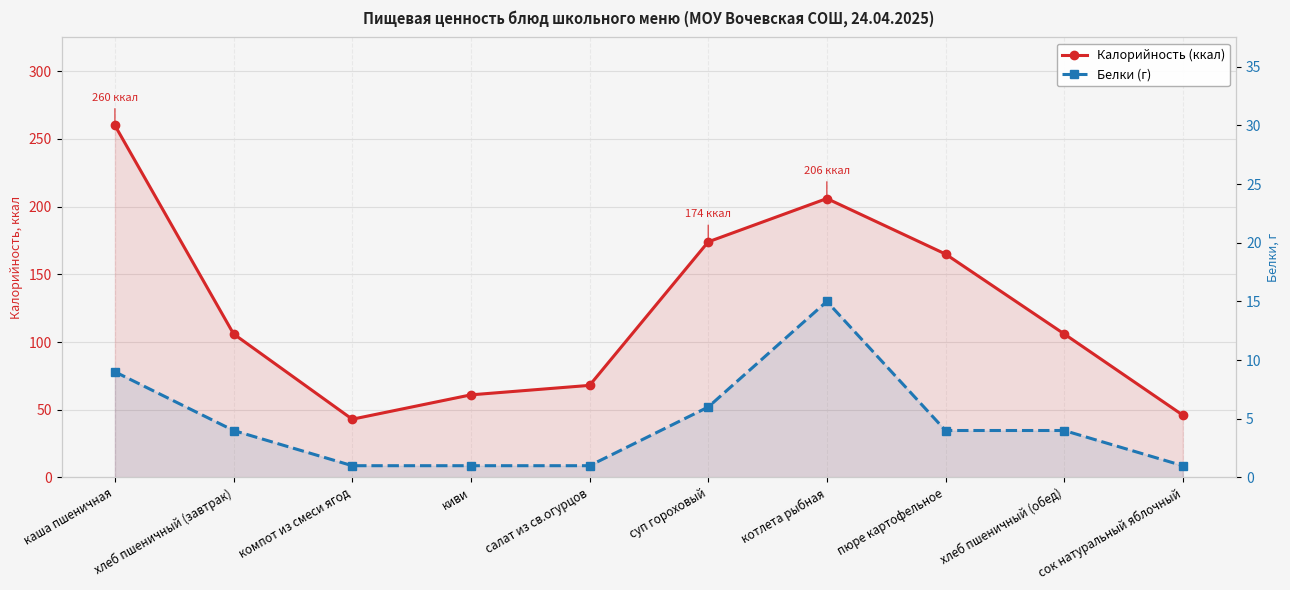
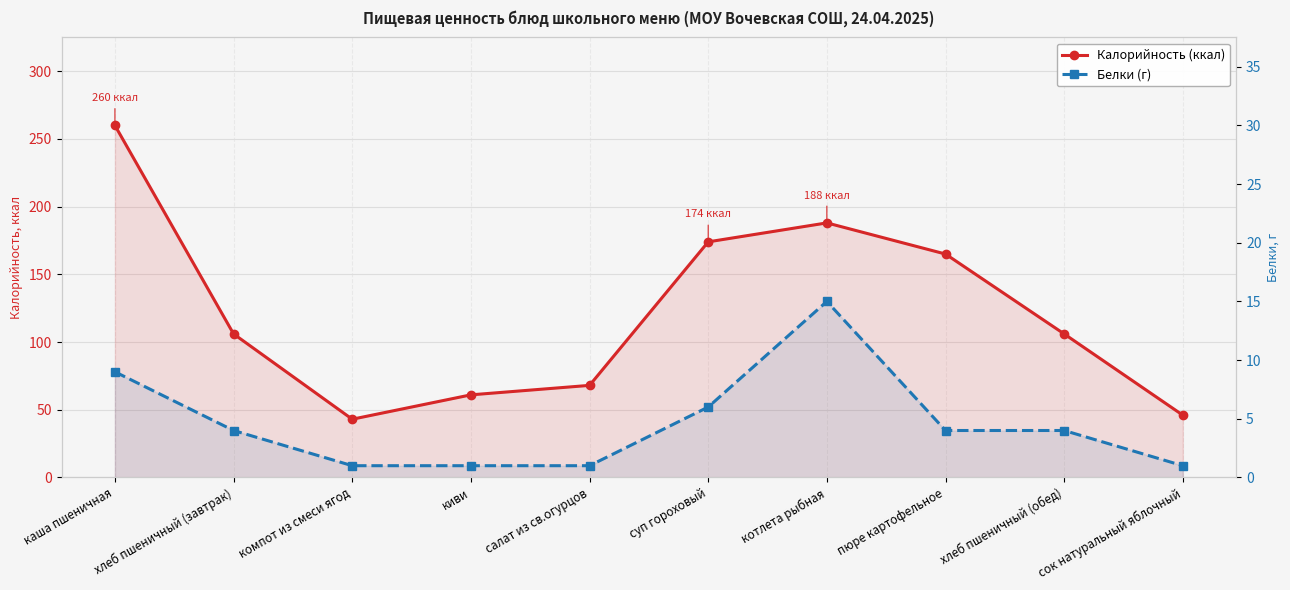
  {
    "Калорийность (ккал)": {
      "каша пшеничная": 260,
      "суп гороховый": 174,
-     "котлета рыбная": 206
+     "котлета рыбная": 188
    }
  }
